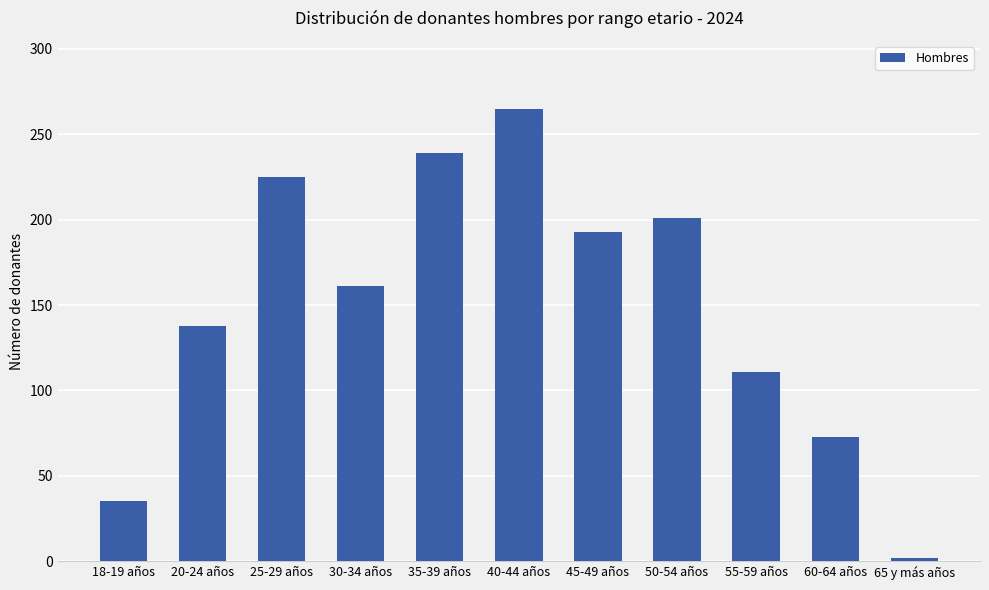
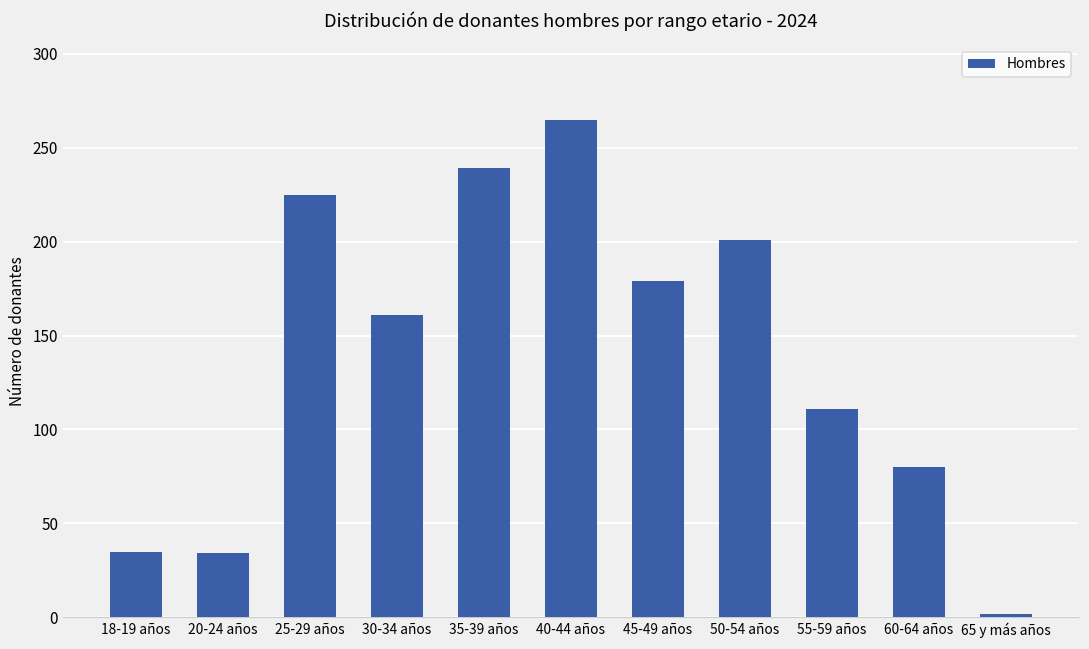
  {
    "18-19 años": 35,
-   "20-24 años": 138,
+   "20-24 años": 34,
    "25-29 años": 225,
    "30-34 años": 161,
    "35-39 años": 239,
    "40-44 años": 265,
-   "45-49 años": 193,
+   "45-49 años": 179,
    "50-54 años": 201,
    "55-59 años": 111,
-   "60-64 años": 73,
+   "60-64 años": 80,
    "65 y más años": 2
  }
